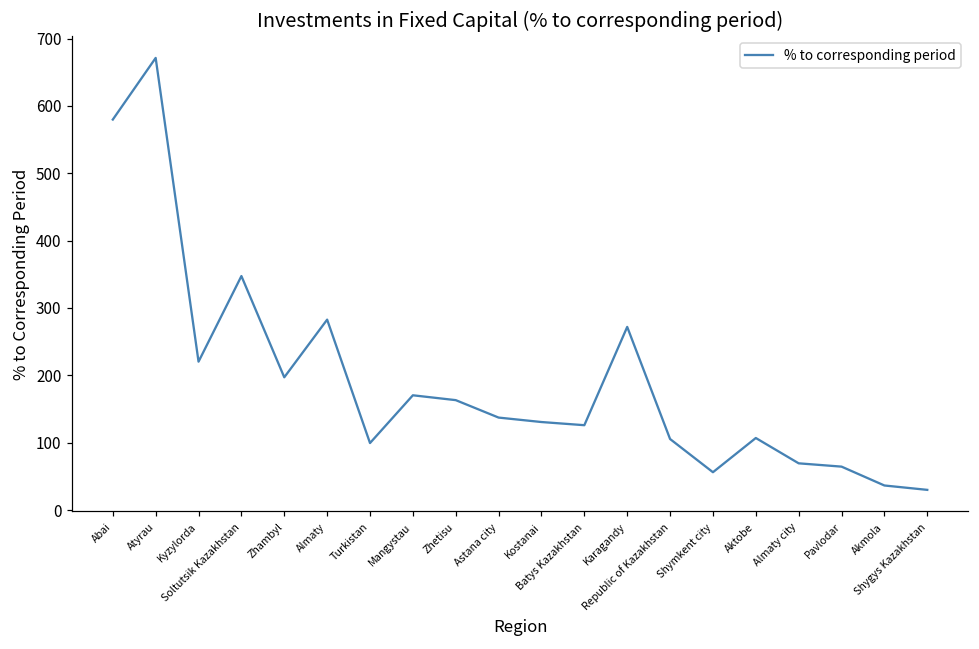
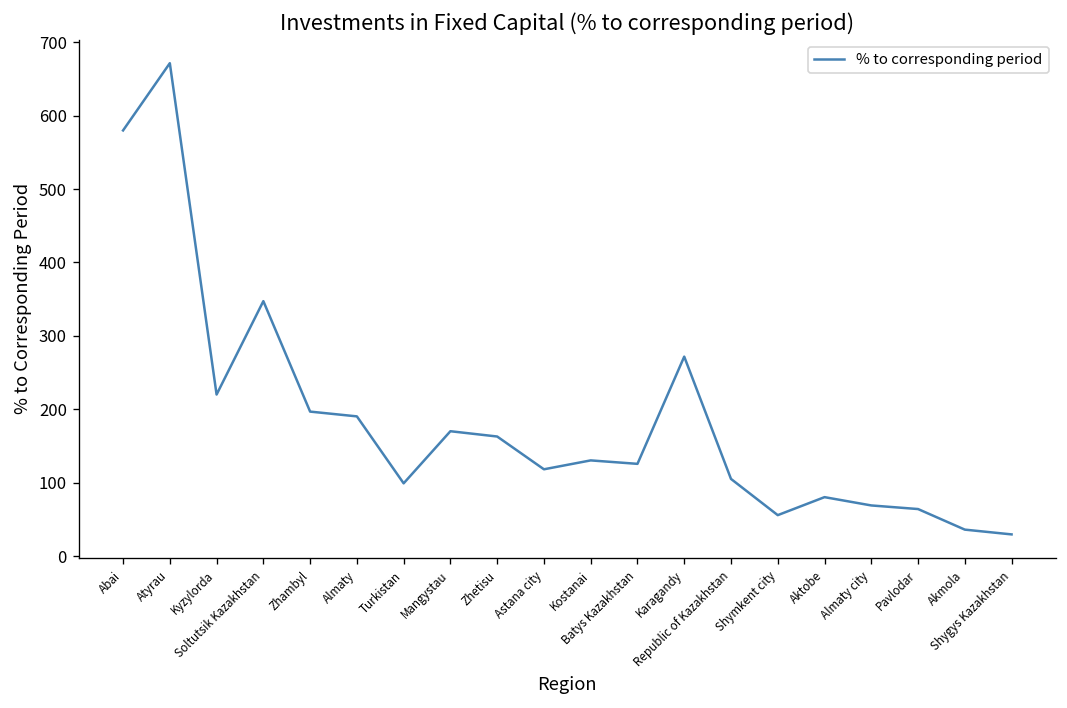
  {
    "Abai": 580,
    "Atyrau": 670,
    "Kyzylorda": 220,
    "Soltutsik Kazakhstan": 350,
    "Zhambyl": 200,
-   "Almaty": 280,
+   "Almaty": 190,
    "Turkistan": 100,
    "Mangystau": 170,
    "Zhetisu": 160,
-   "Astana city": 140,
+   "Astana city": 120,
    "Kostanai": 130,
    "Batys Kazakhstan": 130,
    "Karagandy": 270,
    "Republic of Kazakhstan": 110,
    "Shymkent city": 60,
-   "Aktobe": 110,
+   "Aktobe": 80,
    "Almaty city": 70,
    "Pavlodar": 60,
    "Akmola": 40,
    "Shygys Kazakhstan": 30
  }
